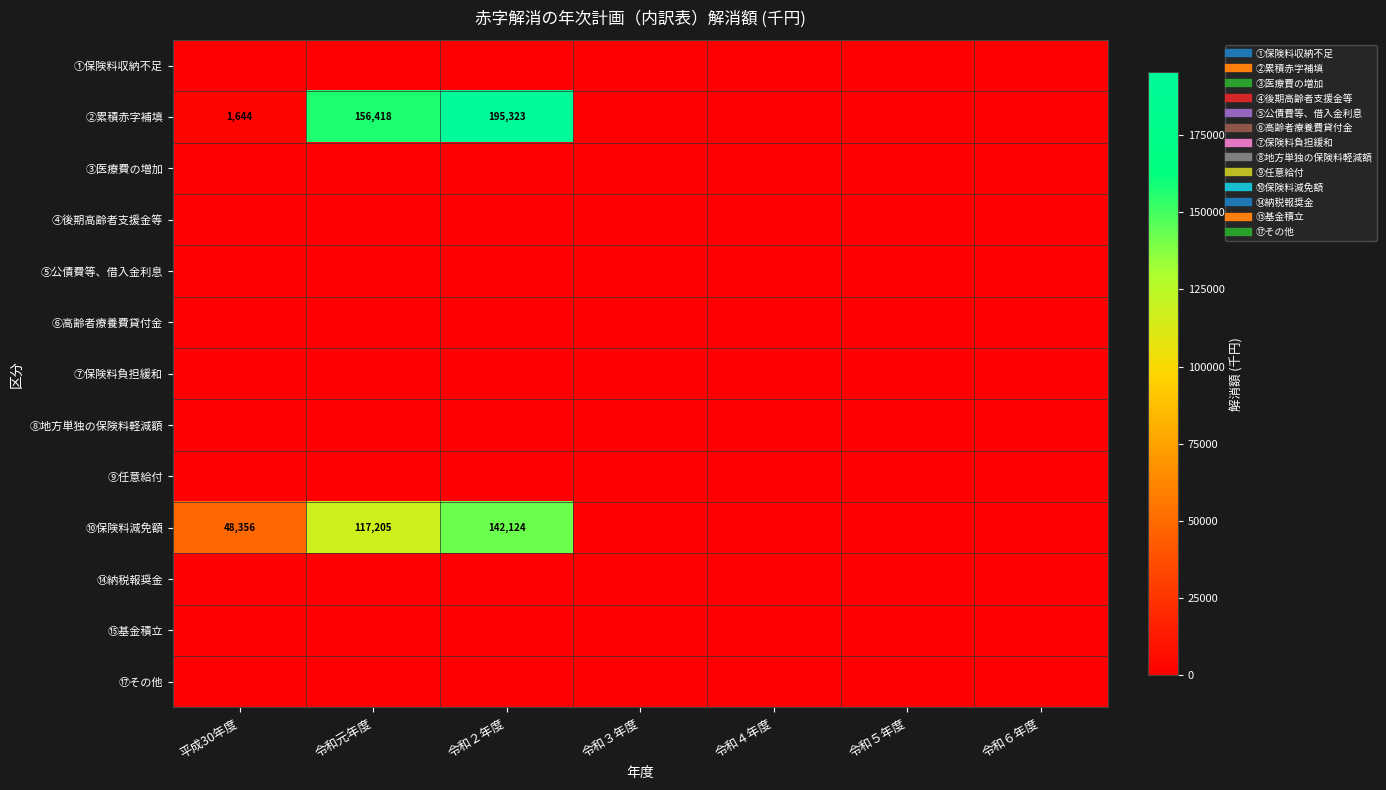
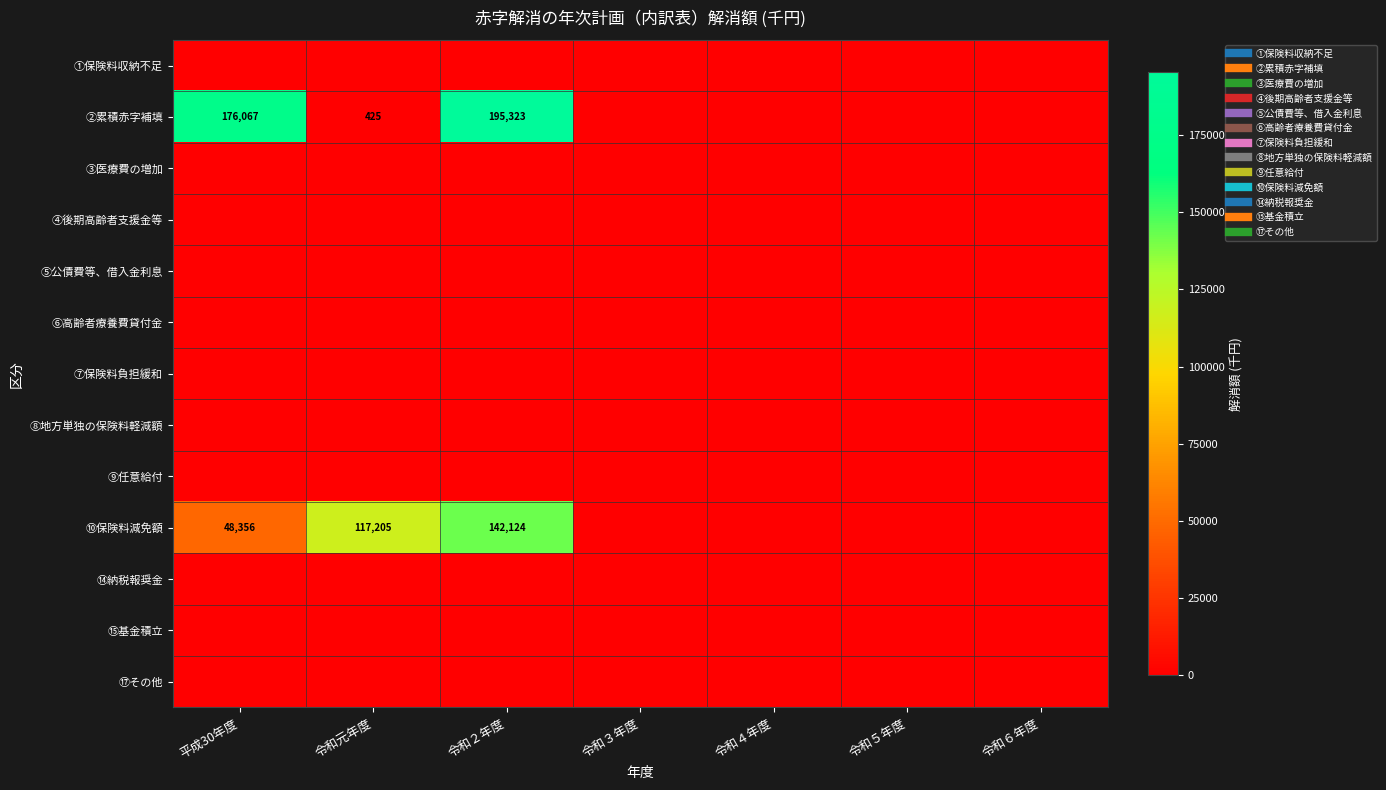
  {
    "②累積赤字補填": {
-     "平成30年度": "1,644",
-     "令和元年度": "156,418",
+     "平成30年度": "176,067",
+     "令和元年度": "425",
      "令和２年度": "195,323"
    },
    "⑩保険料減免額": {
      "平成30年度": "48,356",
      "令和元年度": "117,205",
      "令和２年度": "142,124"
    }
  }
